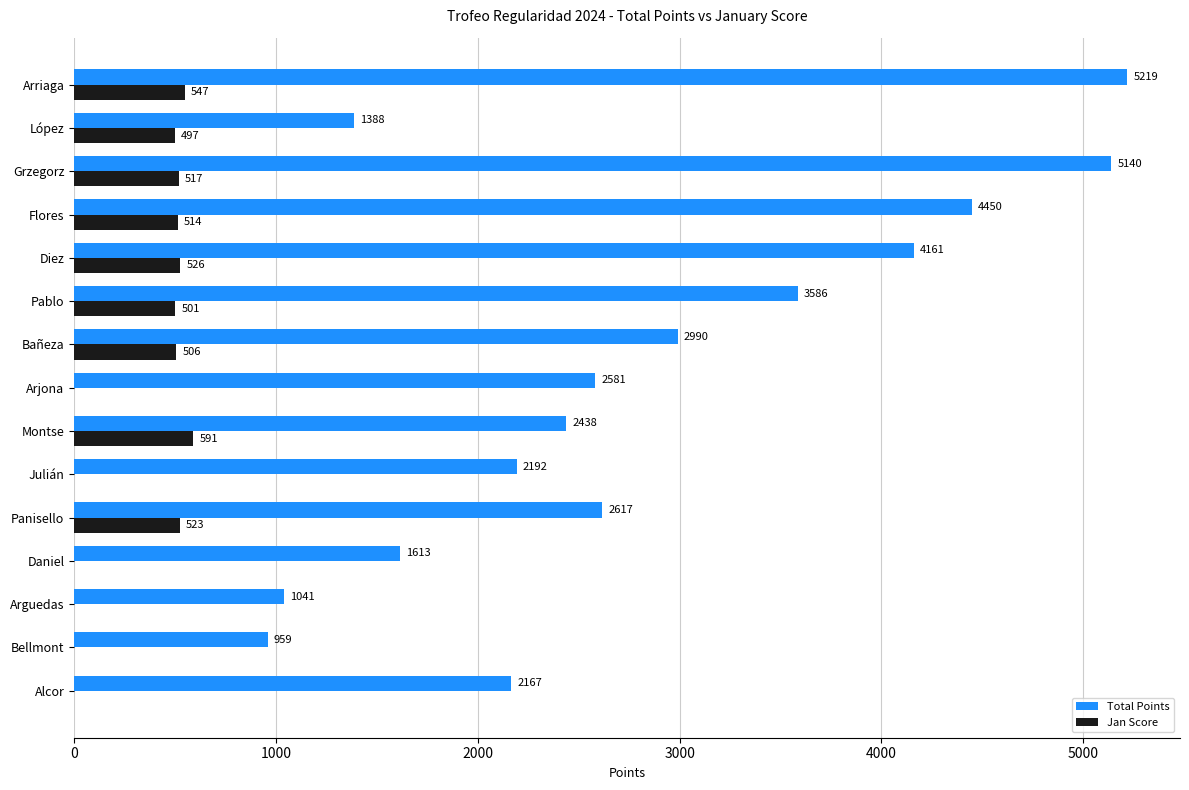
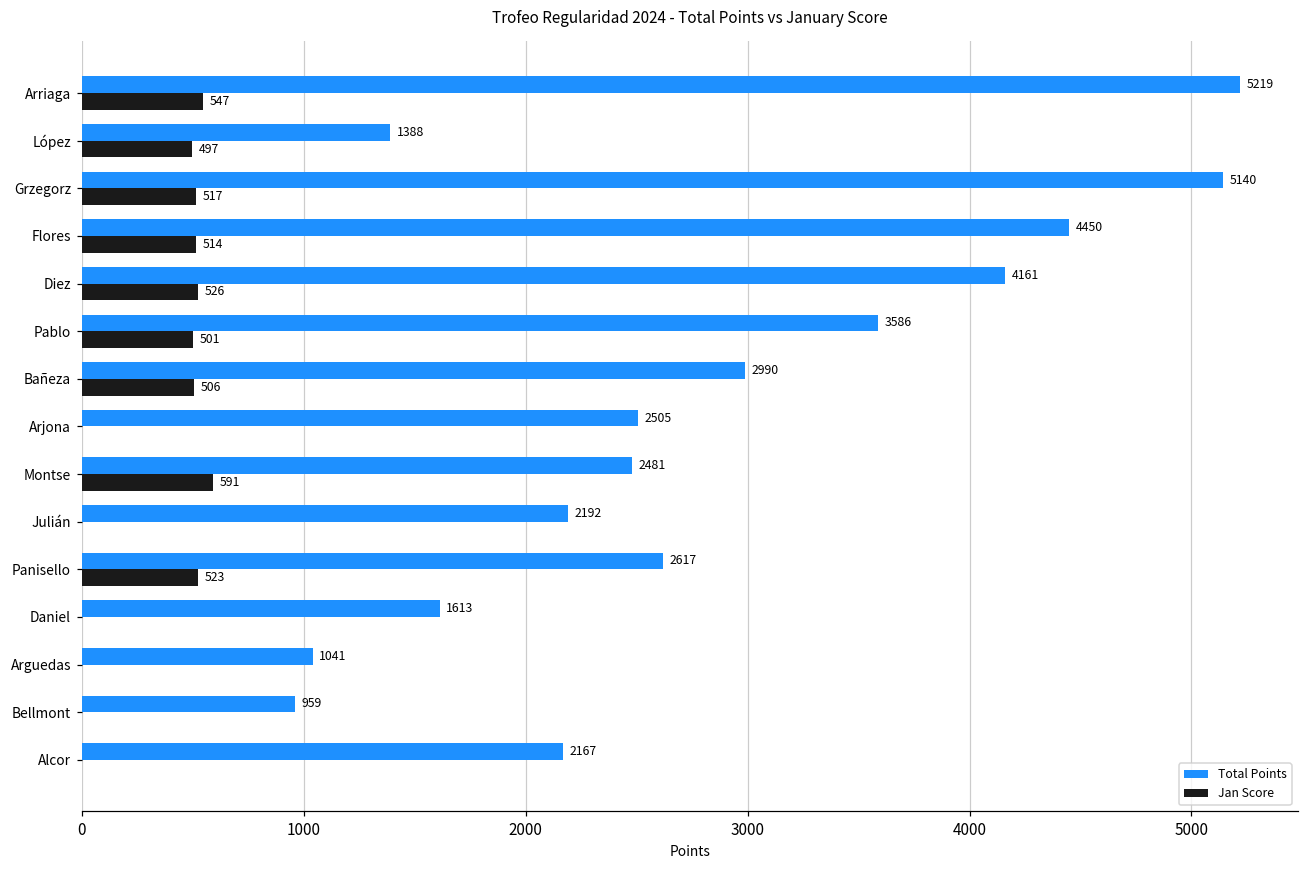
  {
    "Total Points": {
      "Arriaga": 5219,
      "López": 1388,
      "Grzegorz": 5140,
      "Flores": 4450,
      "Diez": 4161,
      "Pablo": 3586,
      "Bañeza": 2990,
-     "Arjona": 2581,
-     "Montse": 2438,
+     "Arjona": 2505,
+     "Montse": 2481,
      "Julián": 2192,
      "Panisello": 2617,
      "Daniel": 1613,
      "Arguedas": 1041,
      "Bellmont": 959,
      "Alcor": 2167
    },
    "Jan Score": {
      "Arriaga": 547,
      "López": 497,
      "Grzegorz": 517,
      "Flores": 514,
      "Diez": 526,
      "Pablo": 501,
      "Bañeza": 506,
      "Montse": 591,
      "Panisello": 523
    }
  }
